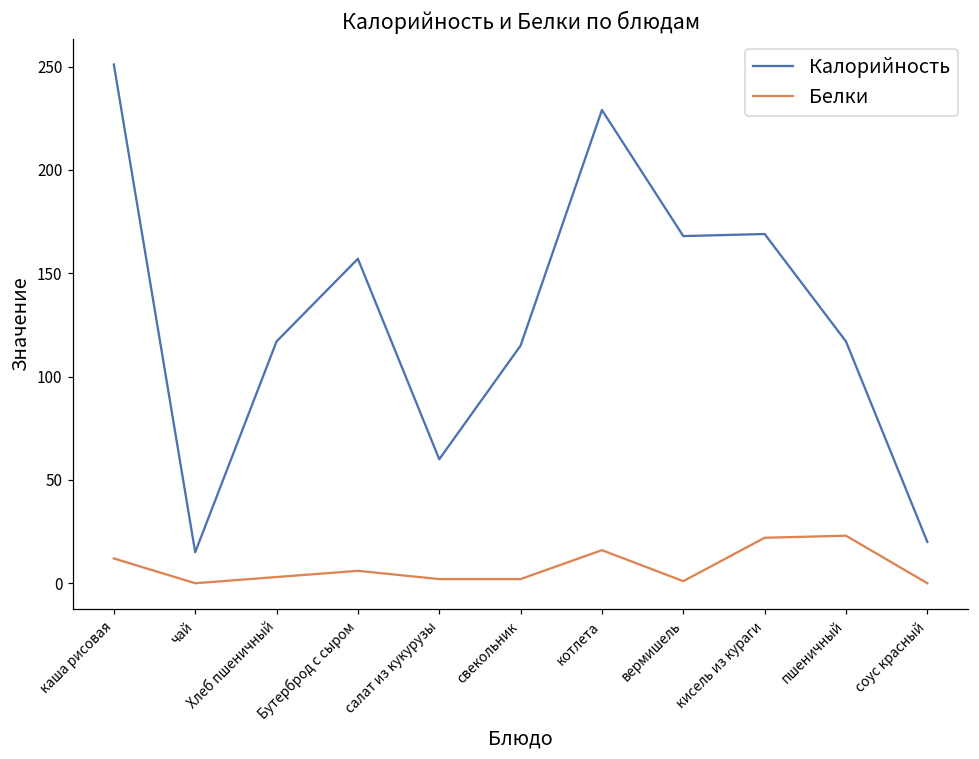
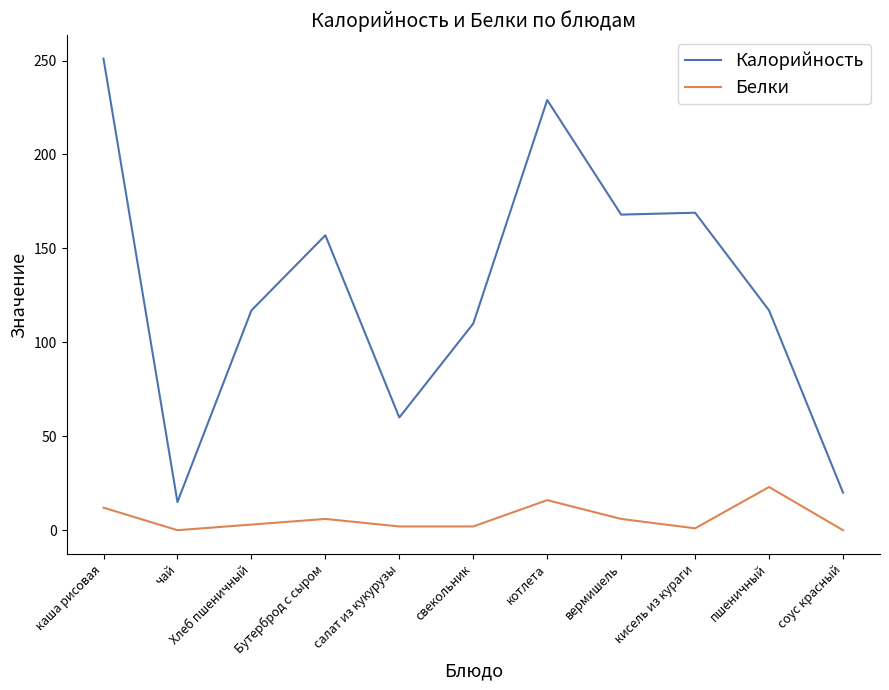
  {
    "Калорийность": {
      "каша рисовая": 251,
      "чай": 15,
      "Хлеб пшеничный": 117,
      "Бутерброд с сыром": 157,
      "салат из кукурузы": 60,
-     "свекольник": 115,
+     "свекольник": 110,
      "котлета": 229,
      "вермишель": 168,
      "кисель из кураги": 169,
      "пшеничный": 117,
      "соус красный": 20
    },
    "Белки": {
      "каша рисовая": 12,
      "чай": 0,
      "Хлеб пшеничный": 3,
      "Бутерброд с сыром": 6,
      "салат из кукурузы": 2,
      "свекольник": 2,
      "котлета": 16,
-     "вермишель": 1,
-     "кисель из кураги": 22,
+     "вермишель": 6,
+     "кисель из кураги": 1,
      "пшеничный": 23,
      "соус красный": 0
    }
  }
